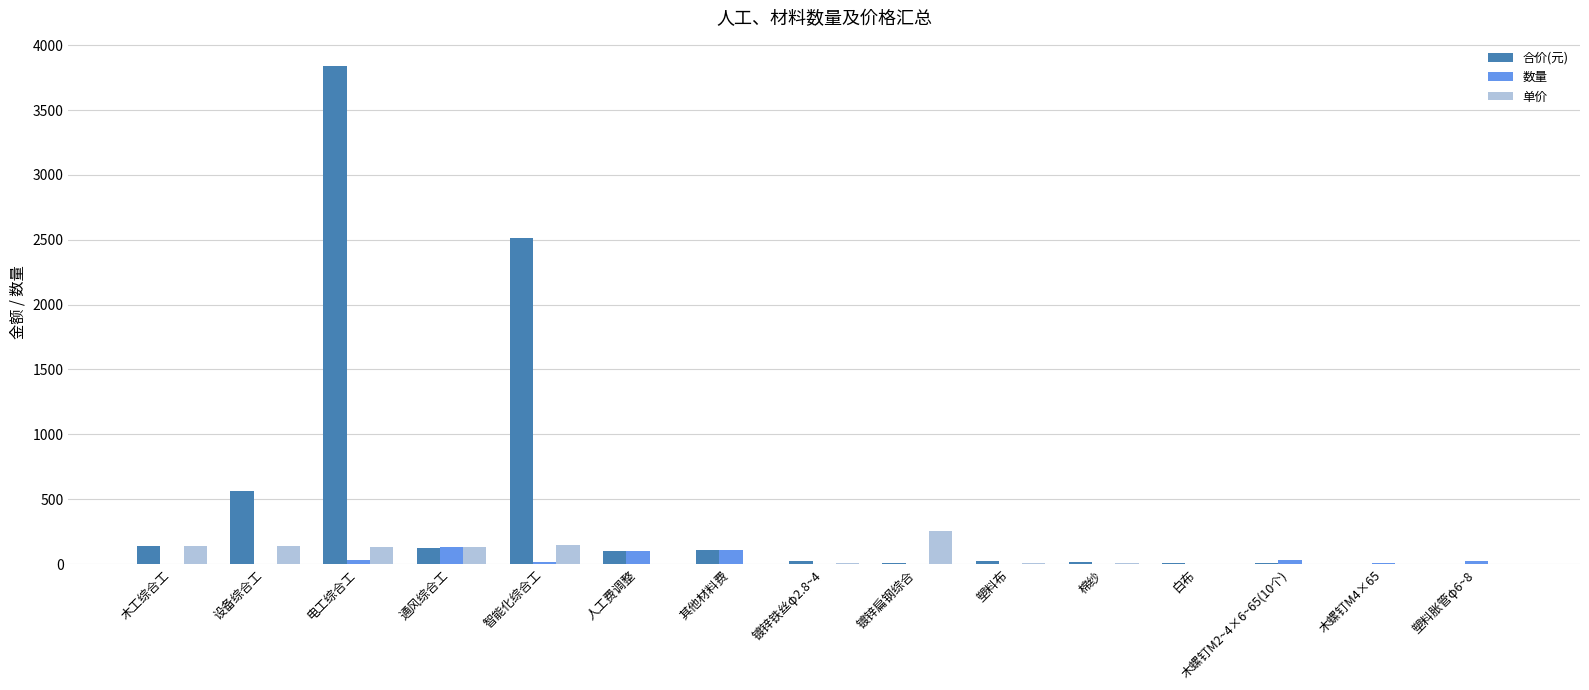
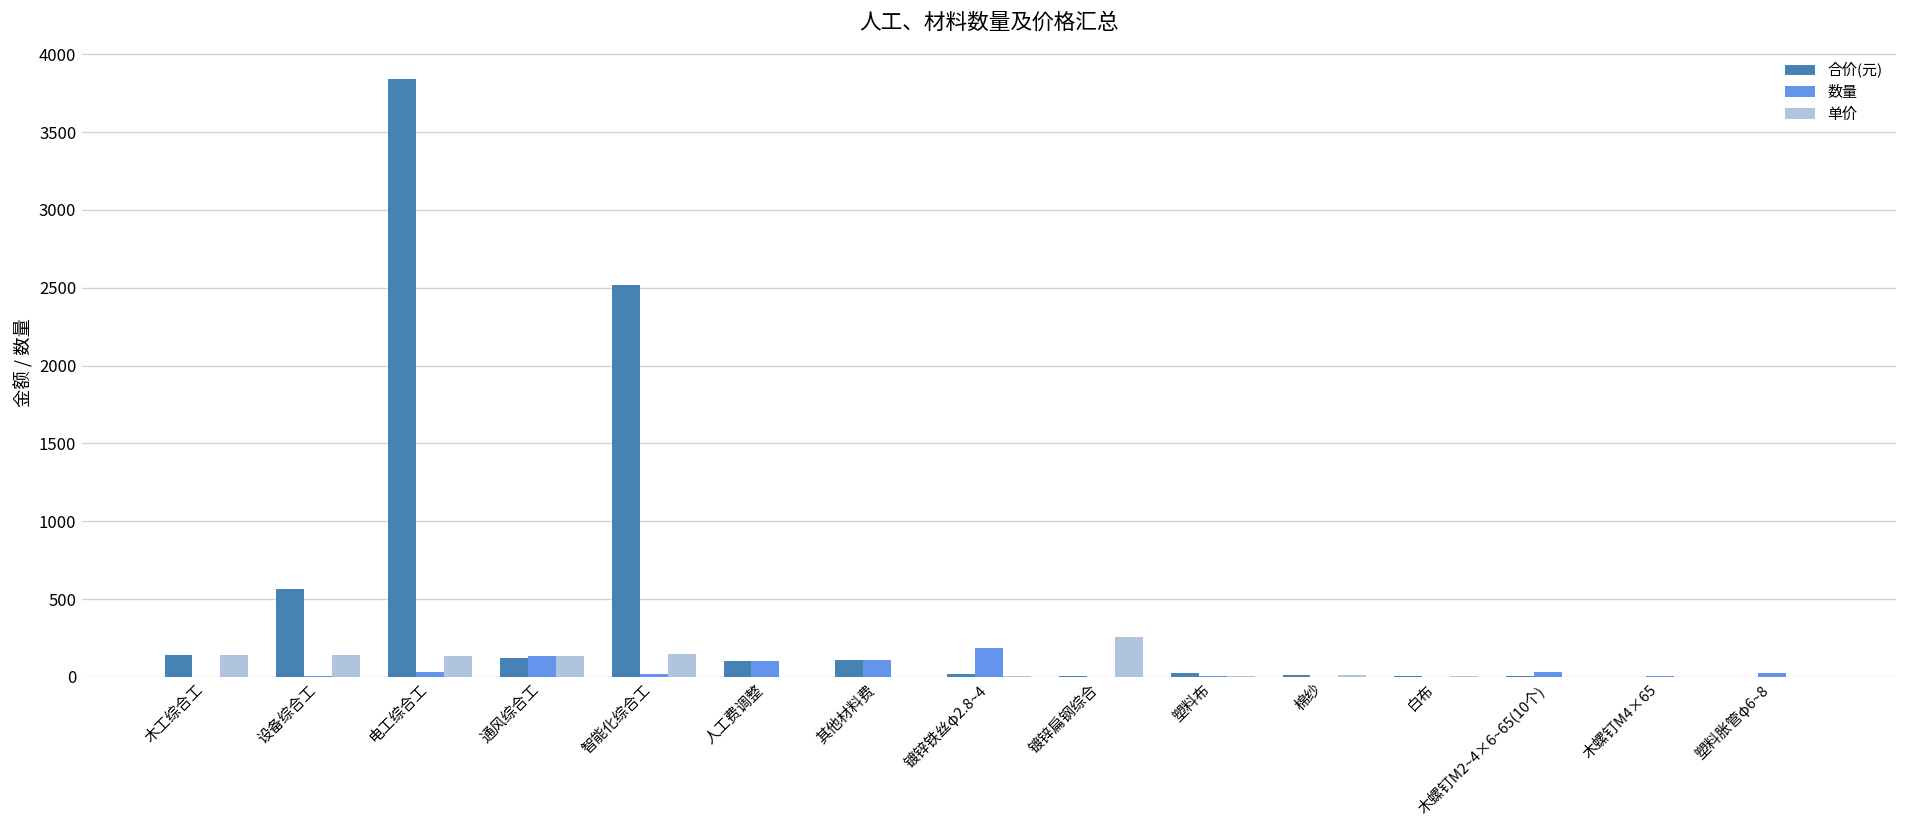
  {
    "合价(元)": {
      "木工综合工": 140,
      "设备综合工": 560,
      "电工综合工": 3840,
      "通风综合工": 120,
      "智能化综合工": 2520,
      "人工费调整": 100,
      "其他材料费": 110,
      "镀锌铁丝φ2.8~4": 20,
      "塑料布": 30
    },
    "数量": {
      "电工综合工": 30,
      "通风综合工": 130,
      "人工费调整": 100,
      "其他材料费": 110,
-     "镀锌铁丝φ2.8~4": 0,
+     "镀锌铁丝φ2.8~4": 190,
      "木螺钉M2~4×6~65(10个)": 30,
      "塑料胀管φ6~8": 20
    },
    "单价": {
      "木工综合工": 140,
      "设备综合工": 140,
      "电工综合工": 140,
      "通风综合工": 140,
      "智能化综合工": 150,
      "镀锌扁钢综合": 250
    }
  }
